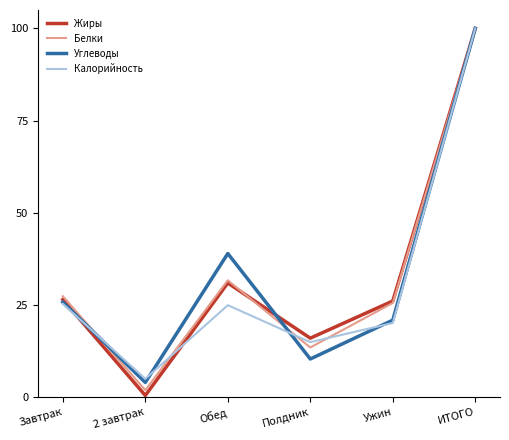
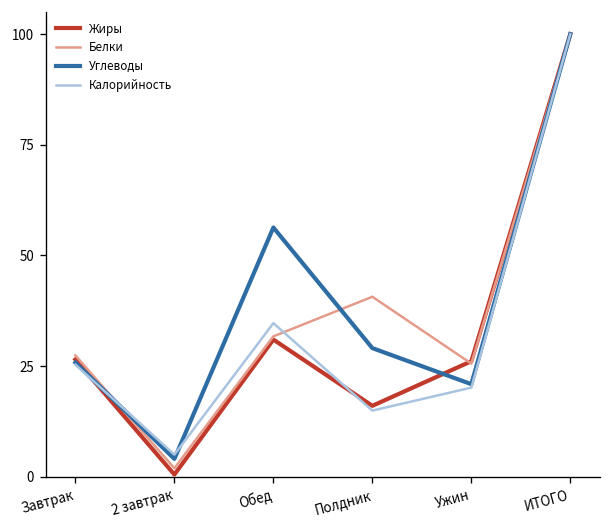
  {
    "Жиры": {
      "2 завтрак": 0,
      "Обед": 31,
      "Полдник": 16
    },
    "Белки": {
      "Завтрак": 27,
      "2 завтрак": 2,
      "Обед": 32,
-     "Полдник": 13
+     "Полдник": 41
    },
    "Углеводы": {
      "2 завтрак": 4,
-     "Обед": 39,
-     "Полдник": 10,
+     "Обед": 56,
+     "Полдник": 29,
      "Ужин": 21
    },
    "Калорийность": {
      "2 завтрак": 5,
-     "Обед": 25,
+     "Обед": 35,
      "Полдник": 15,
      "Ужин": 20
    }
  }
